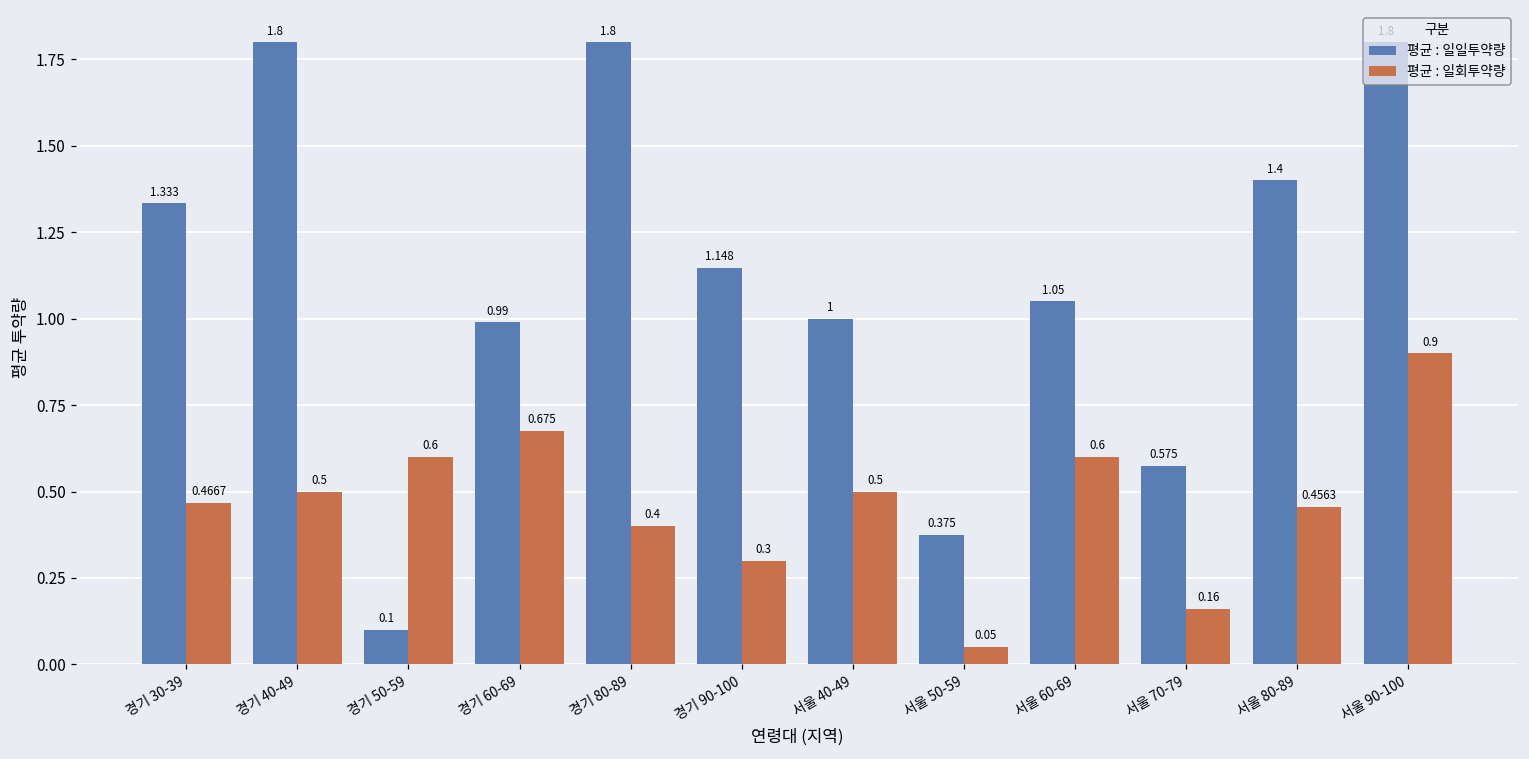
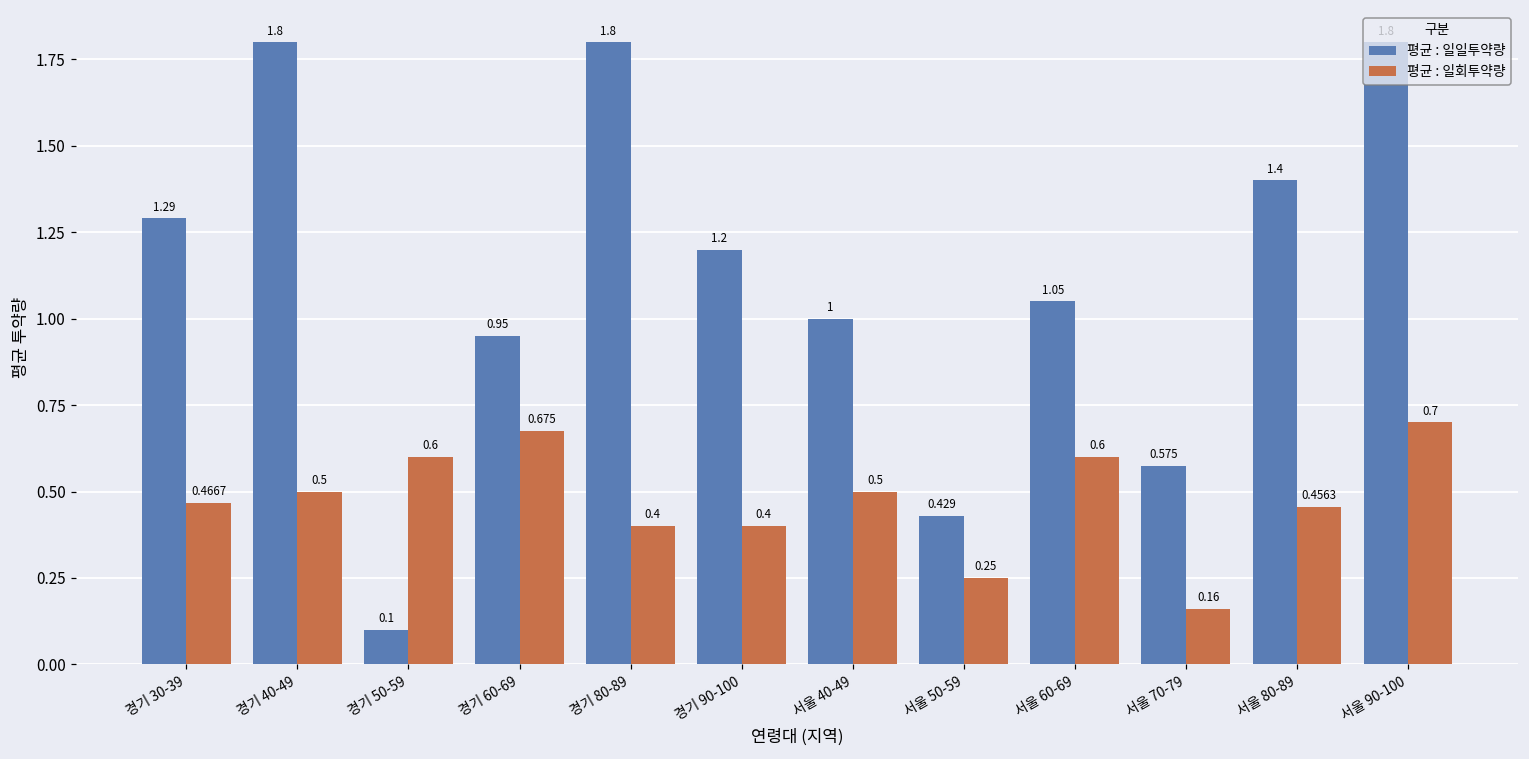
  {
    "평균 : 일일투약량": {
-     "경기 30-39": 1.333,
+     "경기 30-39": 1.29,
      "경기 40-49": 1.8,
      "경기 50-59": 0.1,
-     "경기 60-69": 0.99,
+     "경기 60-69": 0.95,
      "경기 80-89": 1.8,
-     "경기 90-100": 1.148,
+     "경기 90-100": 1.2,
      "서울 40-49": 1,
-     "서울 50-59": 0.375,
+     "서울 50-59": 0.429,
      "서울 60-69": 1.05,
      "서울 70-79": 0.575,
      "서울 80-89": 1.4
    },
    "평균 : 일회투약량": {
      "경기 30-39": 0.4667,
      "경기 40-49": 0.5,
      "경기 50-59": 0.6,
      "경기 60-69": 0.675,
      "경기 80-89": 0.4,
-     "경기 90-100": 0.3,
+     "경기 90-100": 0.4,
      "서울 40-49": 0.5,
-     "서울 50-59": 0.05,
+     "서울 50-59": 0.25,
      "서울 60-69": 0.6,
      "서울 70-79": 0.16,
      "서울 80-89": 0.4563,
-     "서울 90-100": 0.9
+     "서울 90-100": 0.7
    }
  }
